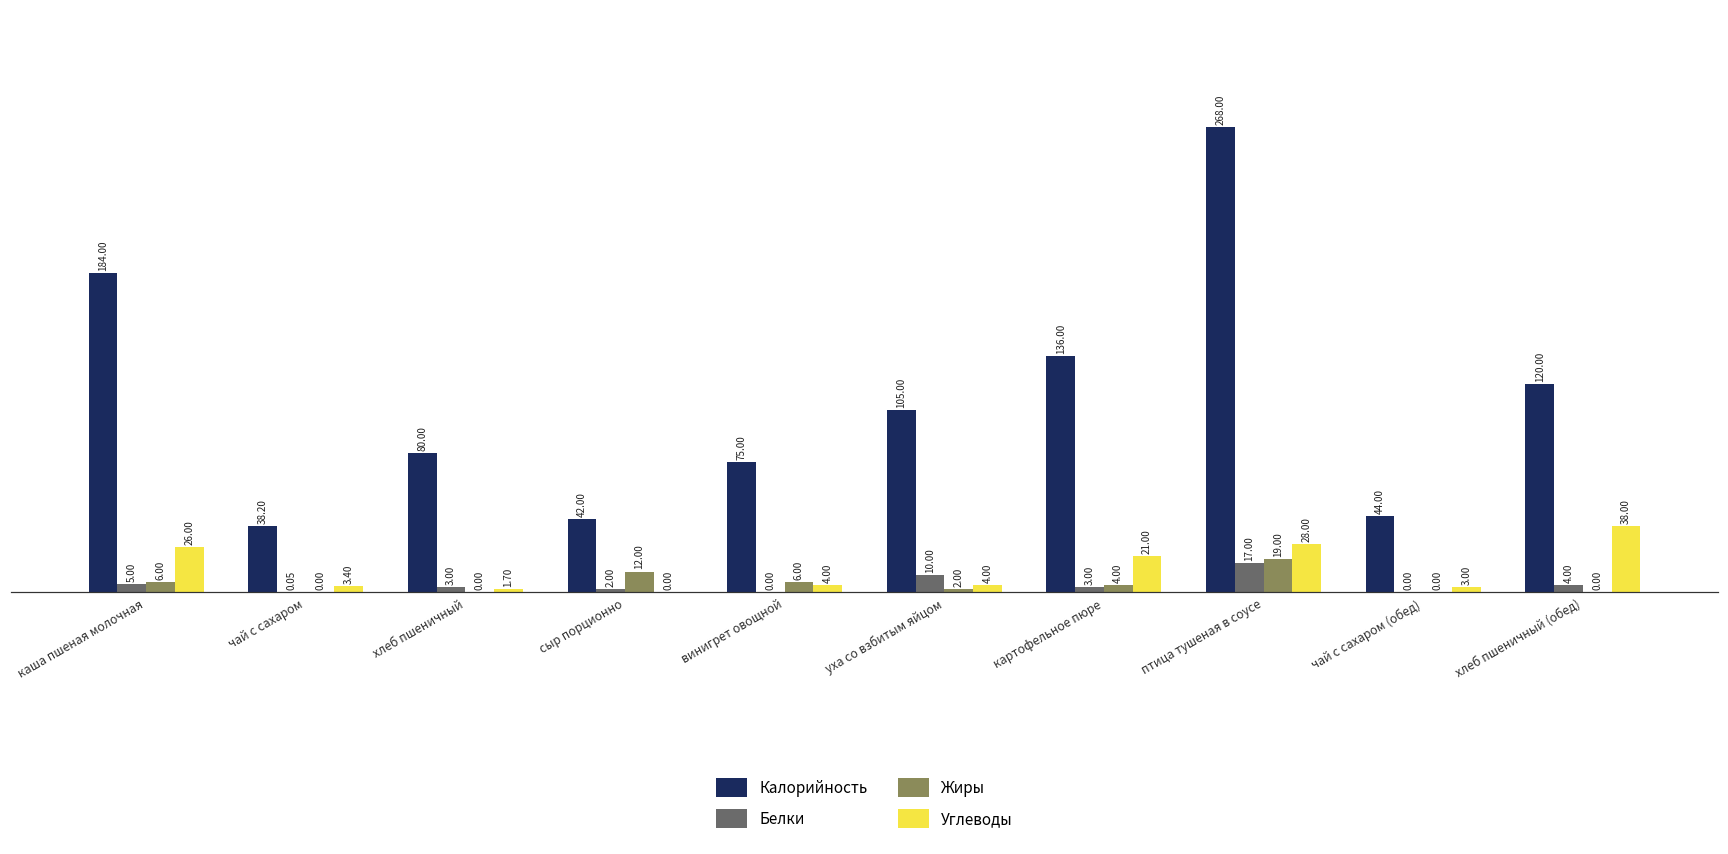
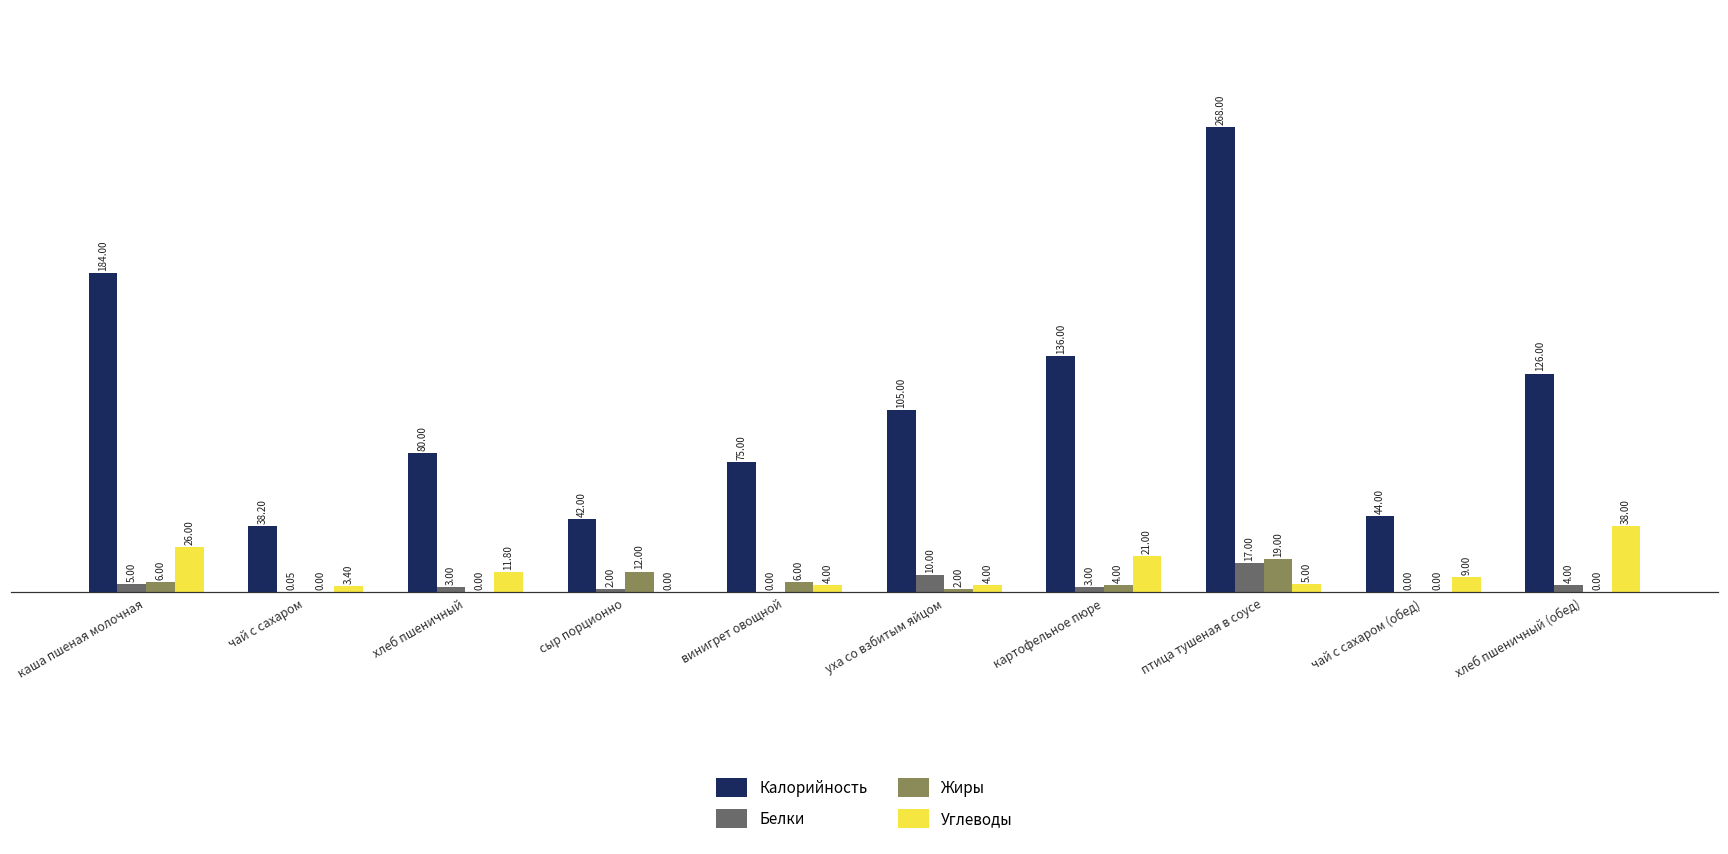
  {
    "Калорийность": {
      "каша пшеная молочная": 184.00,
      "чай с сахаром": 38.20,
      "хлеб пшеничный": 80.00,
      "сыр порционно": 42.00,
      "винигрет овощной": 75.00,
      "уха со взбитым яйцом": 105.00,
      "картофельное пюре": 136.00,
      "птица тушеная в соусе": 268.00,
      "чай с сахаром (обед)": 44.00,
-     "хлеб пшеничный (обед)": 120.00
+     "хлеб пшеничный (обед)": 126.00
    },
    "Углеводы": {
      "каша пшеная молочная": 26.00,
      "чай с сахаром": 3.40,
-     "хлеб пшеничный": 1.70,
+     "хлеб пшеничный": 11.80,
      "сыр порционно": 0.00,
      "винигрет овощной": 4.00,
      "уха со взбитым яйцом": 4.00,
      "картофельное пюре": 21.00,
-     "птица тушеная в соусе": 28.00,
-     "чай с сахаром (обед)": 3.00,
+     "птица тушеная в соусе": 5.00,
+     "чай с сахаром (обед)": 9.00,
      "хлеб пшеничный (обед)": 38.00
    }
  }
